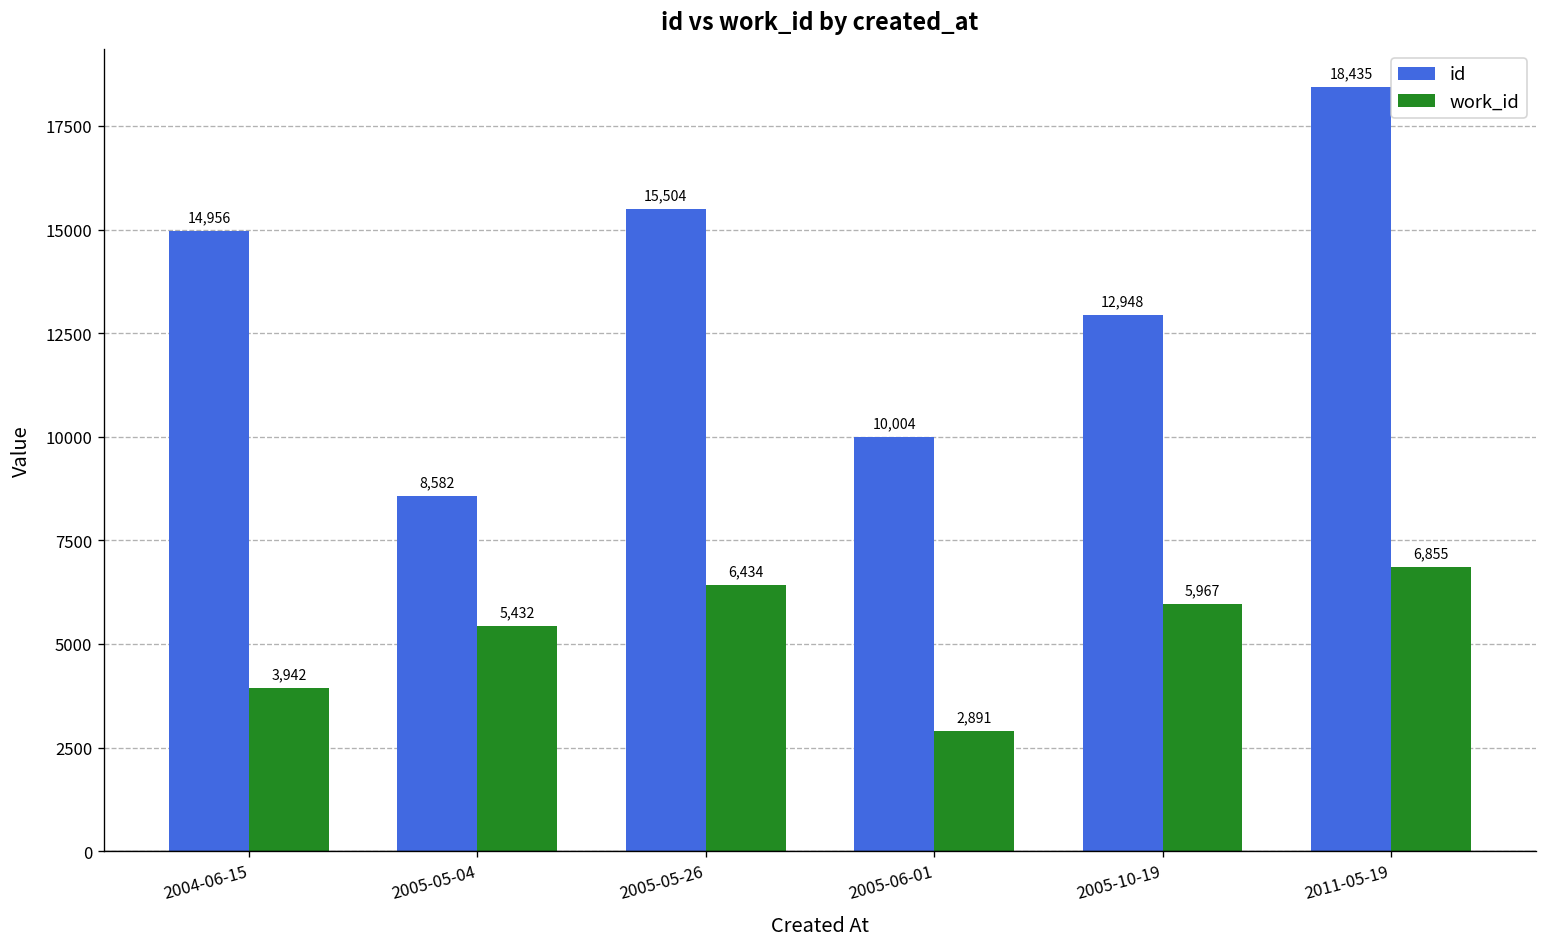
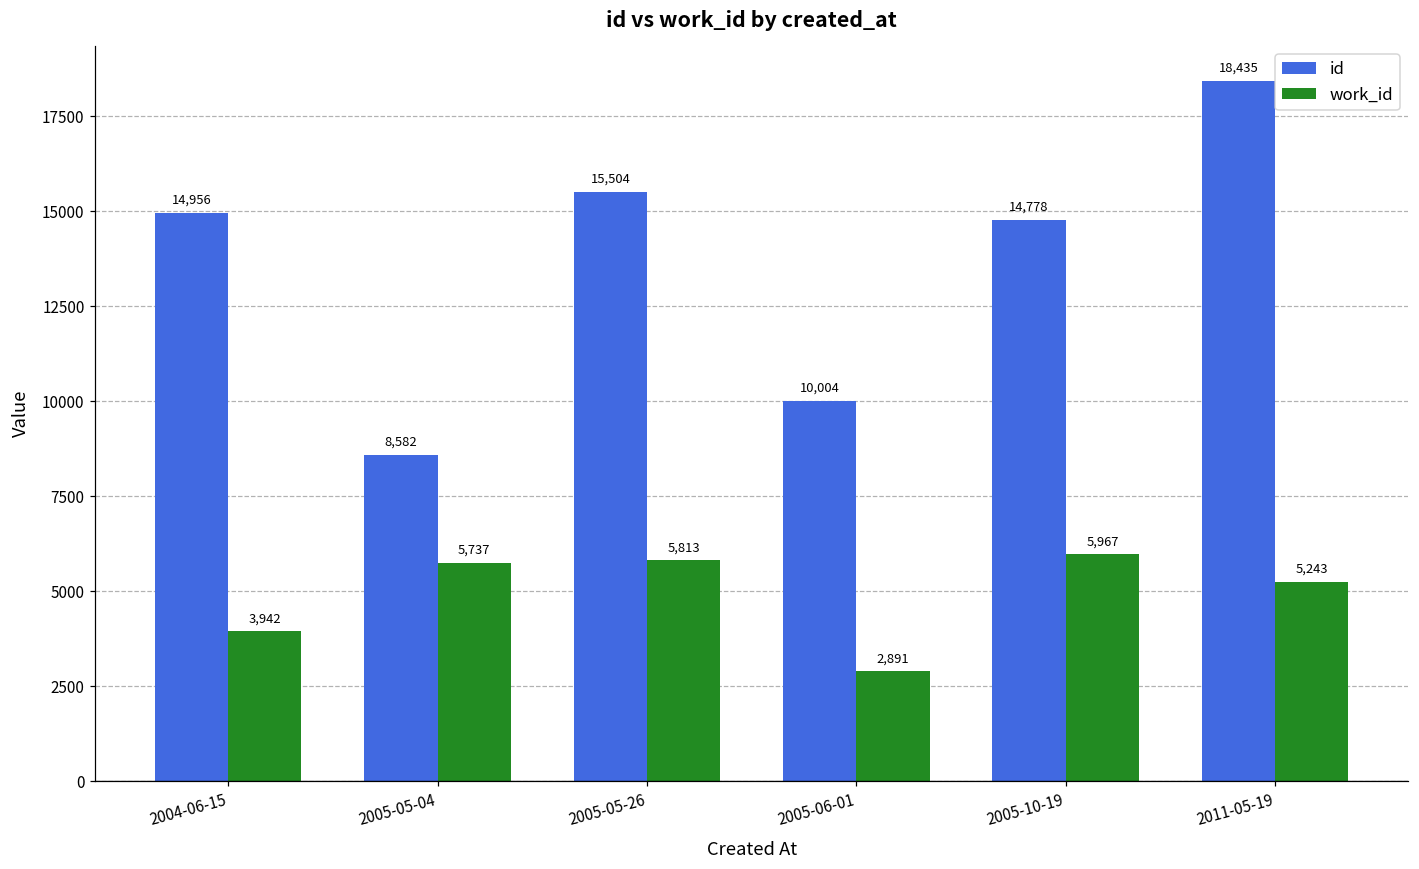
  {
    "id": {
      "2004-06-15": "14,956",
      "2005-05-04": "8,582",
      "2005-05-26": "15,504",
      "2005-06-01": "10,004",
-     "2005-10-19": "12,948",
+     "2005-10-19": "14,778",
      "2011-05-19": "18,435"
    },
    "work_id": {
      "2004-06-15": "3,942",
-     "2005-05-04": "5,432",
-     "2005-05-26": "6,434",
+     "2005-05-04": "5,737",
+     "2005-05-26": "5,813",
      "2005-06-01": "2,891",
      "2005-10-19": "5,967",
-     "2011-05-19": "6,855"
+     "2011-05-19": "5,243"
    }
  }
